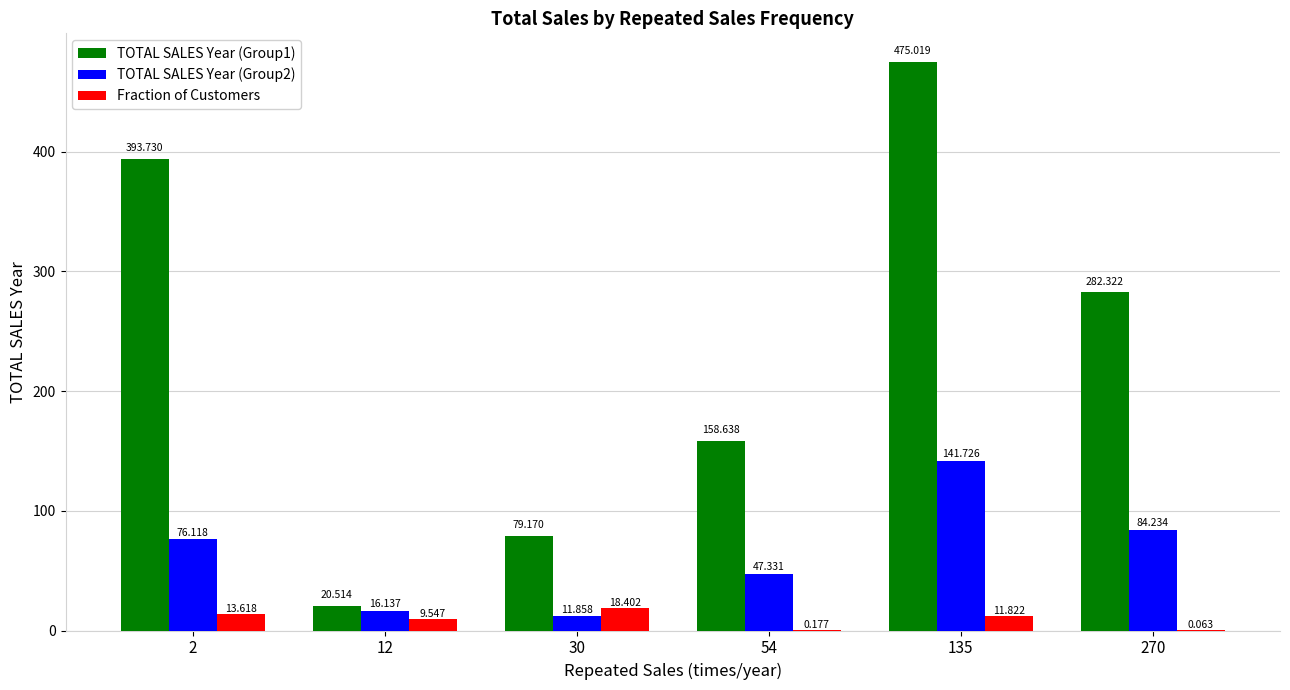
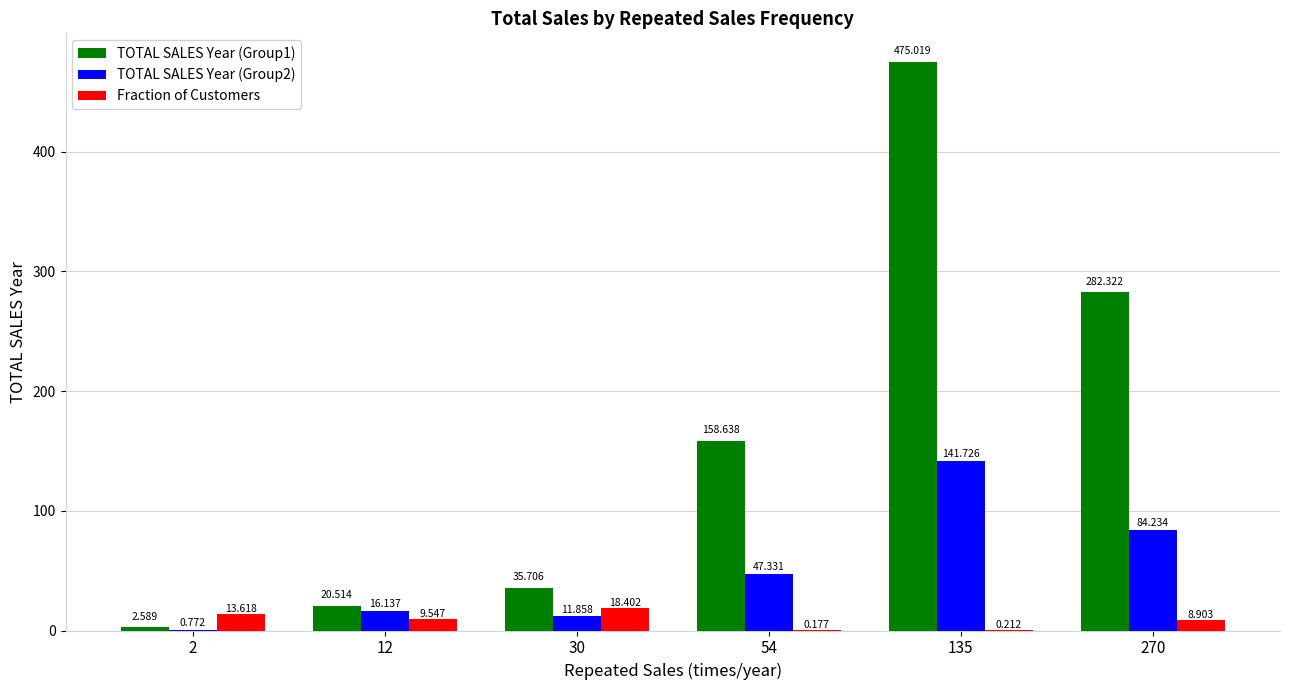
  {
    "TOTAL SALES Year (Group1)": {
-     "2": 393.730,
+     "2": 2.589,
      "12": 20.514,
-     "30": 79.170,
+     "30": 35.706,
      "54": 158.638,
      "135": 475.019,
      "270": 282.322
    },
    "TOTAL SALES Year (Group2)": {
-     "2": 76.118,
+     "2": 0.772,
      "12": 16.137,
      "30": 11.858,
      "54": 47.331,
      "135": 141.726,
      "270": 84.234
    },
    "Fraction of Customers": {
      "2": 13.618,
      "12": 9.547,
      "30": 18.402,
      "54": 0.177,
-     "135": 11.822,
-     "270": 0.063
+     "135": 0.212,
+     "270": 8.903
    }
  }
